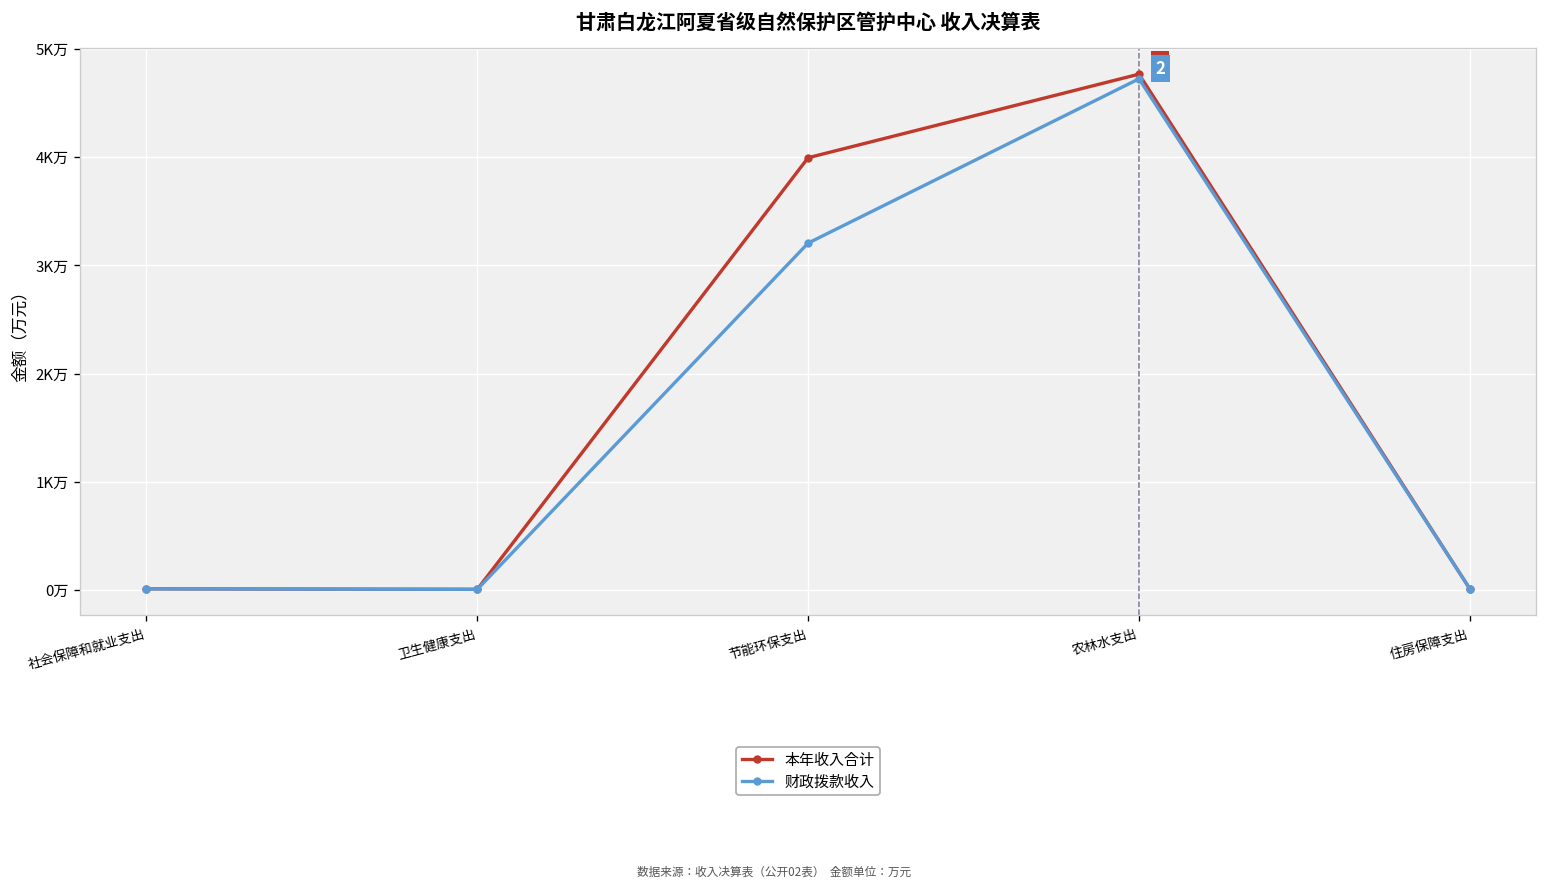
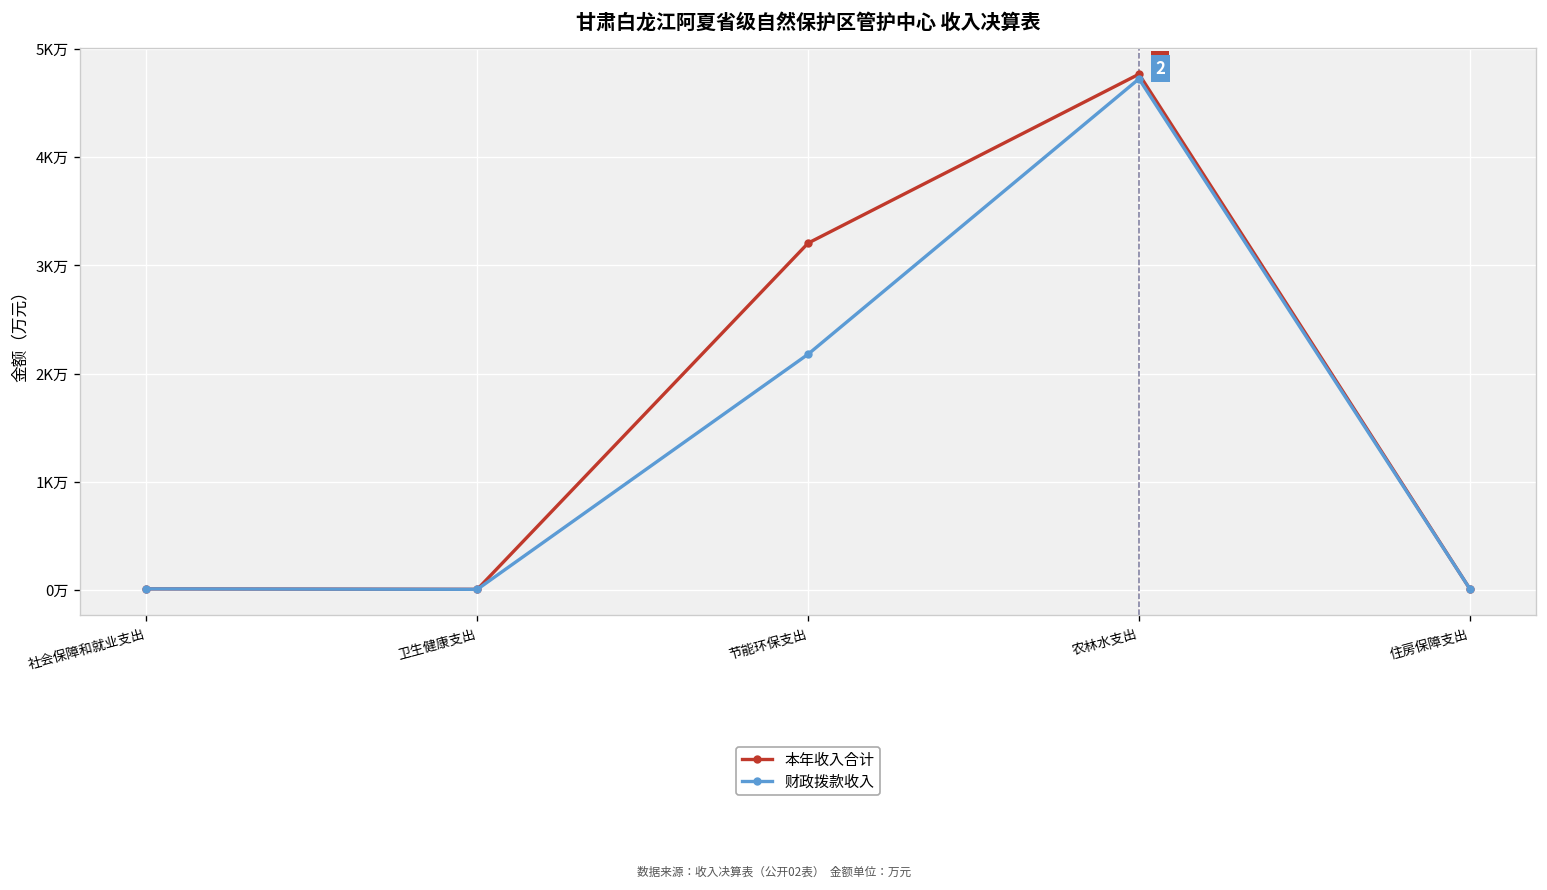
  {
    "本年收入合计": {
-     "节能环保支出": "4.0K万"
+     "节能环保支出": "3.2K万"
    },
    "财政拨款收入": {
-     "节能环保支出": "3.2K万"
+     "节能环保支出": "2.2K万"
    }
  }
